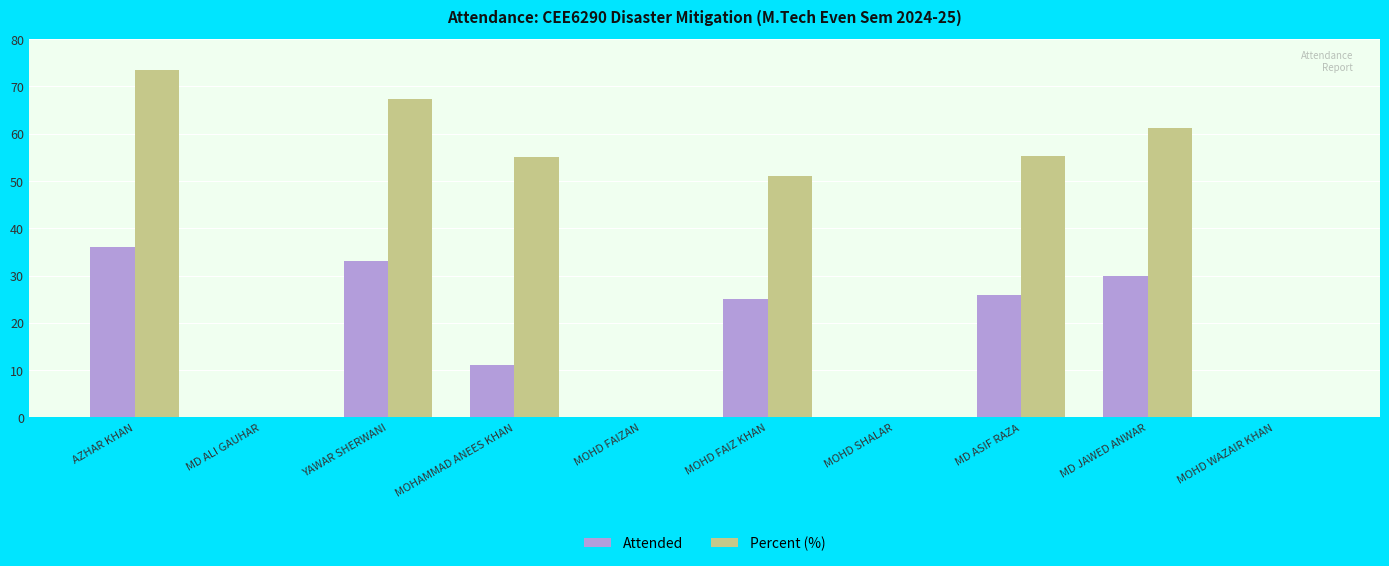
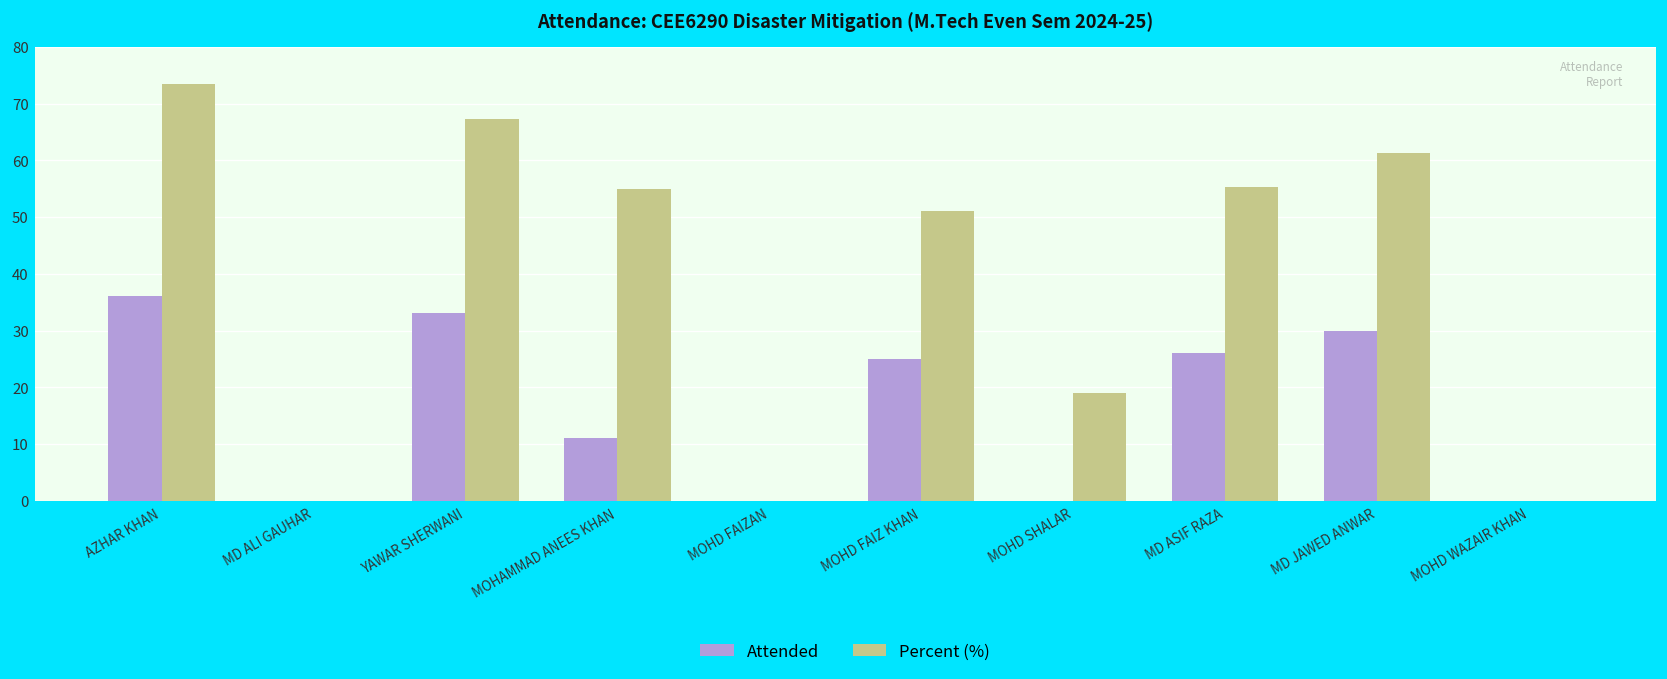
  {
    "Attended": {
      "AZHAR KHAN": 36,
      "MD ALI GAUHAR": 0,
      "YAWAR SHERWANI": 33,
      "MOHAMMAD ANEES KHAN": 11,
      "MOHD FAIZAN": 0,
      "MOHD FAIZ KHAN": 25,
      "MOHD SHALAR": 0,
      "MD ASIF RAZA": 26,
      "MD JAWED ANWAR": 30,
      "MOHD WAZAIR KHAN": 0
    },
    "Percent (%)": {
      "AZHAR KHAN": 74,
      "MD ALI GAUHAR": 0,
      "YAWAR SHERWANI": 67,
      "MOHAMMAD ANEES KHAN": 55,
      "MOHD FAIZAN": 0,
      "MOHD FAIZ KHAN": 51,
-     "MOHD SHALAR": 0,
+     "MOHD SHALAR": 19,
      "MD ASIF RAZA": 55,
      "MD JAWED ANWAR": 61,
      "MOHD WAZAIR KHAN": 0
    }
  }
